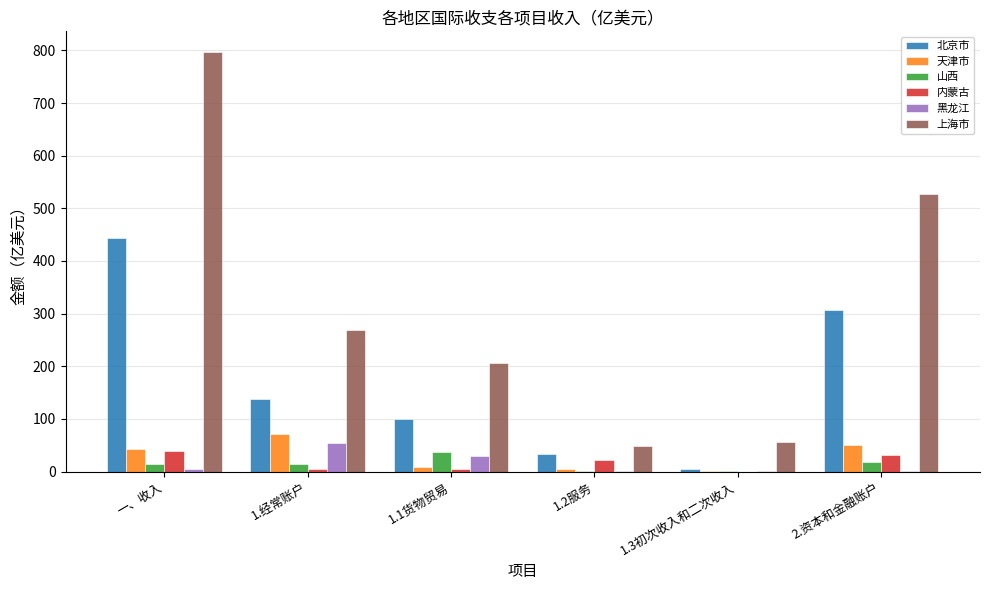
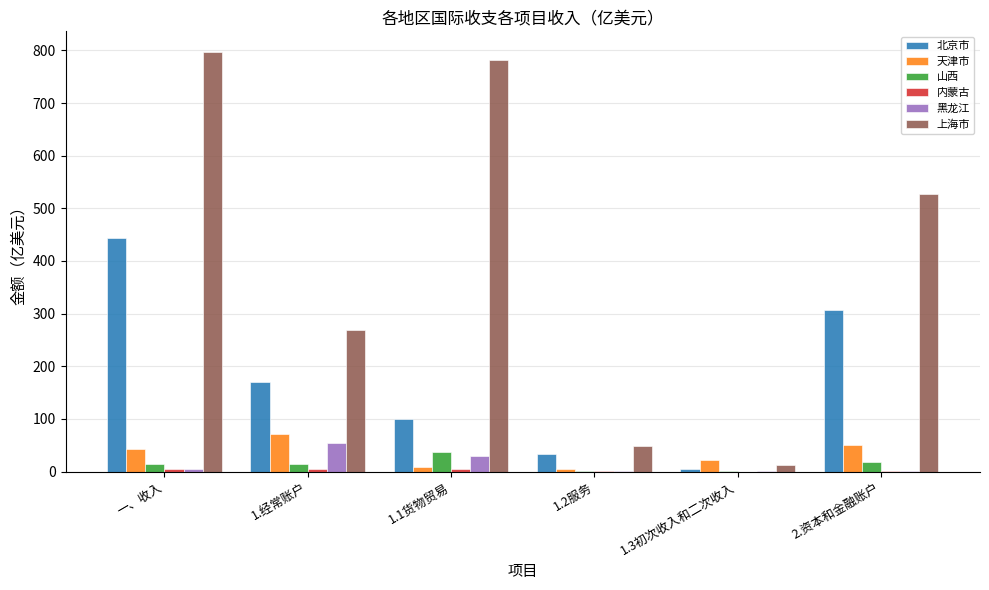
  {
    "北京市": {
      "一、收入": 440,
-     "1.经常账户": 140,
+     "1.经常账户": 170,
      "1.1货物贸易": 100,
      "1.2服务": 30,
      "2.资本和金融账户": 310
    },
    "天津市": {
      "一、收入": 40,
      "1.经常账户": 70,
      "1.1货物贸易": 10,
-     "1.3初次收入和二次收入": 0,
+     "1.3初次收入和二次收入": 20,
      "2.资本和金融账户": 50
    },
    "山西": {
      "一、收入": 10,
      "1.经常账户": 10,
      "1.1货物贸易": 40,
      "2.资本和金融账户": 20
    },
    "内蒙古": {
-     "一、收入": 40,
-     "1.2服务": 20,
-     "2.资本和金融账户": 30
+     "一、收入": 0,
+     "1.2服务": 0,
+     "2.资本和金融账户": 0
    },
    "黑龙江": {
      "1.经常账户": 50,
      "1.1货物贸易": 30
    },
    "上海市": {
      "一、收入": 800,
      "1.经常账户": 270,
-     "1.1货物贸易": 210,
+     "1.1货物贸易": 780,
      "1.2服务": 50,
-     "1.3初次收入和二次收入": 60,
+     "1.3初次收入和二次收入": 10,
      "2.资本和金融账户": 530
    }
  }
